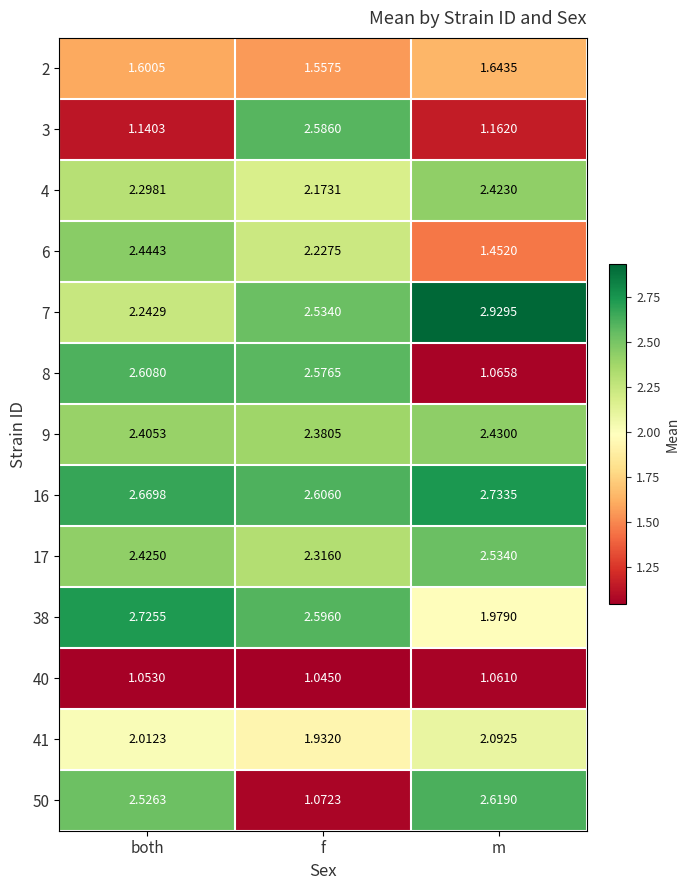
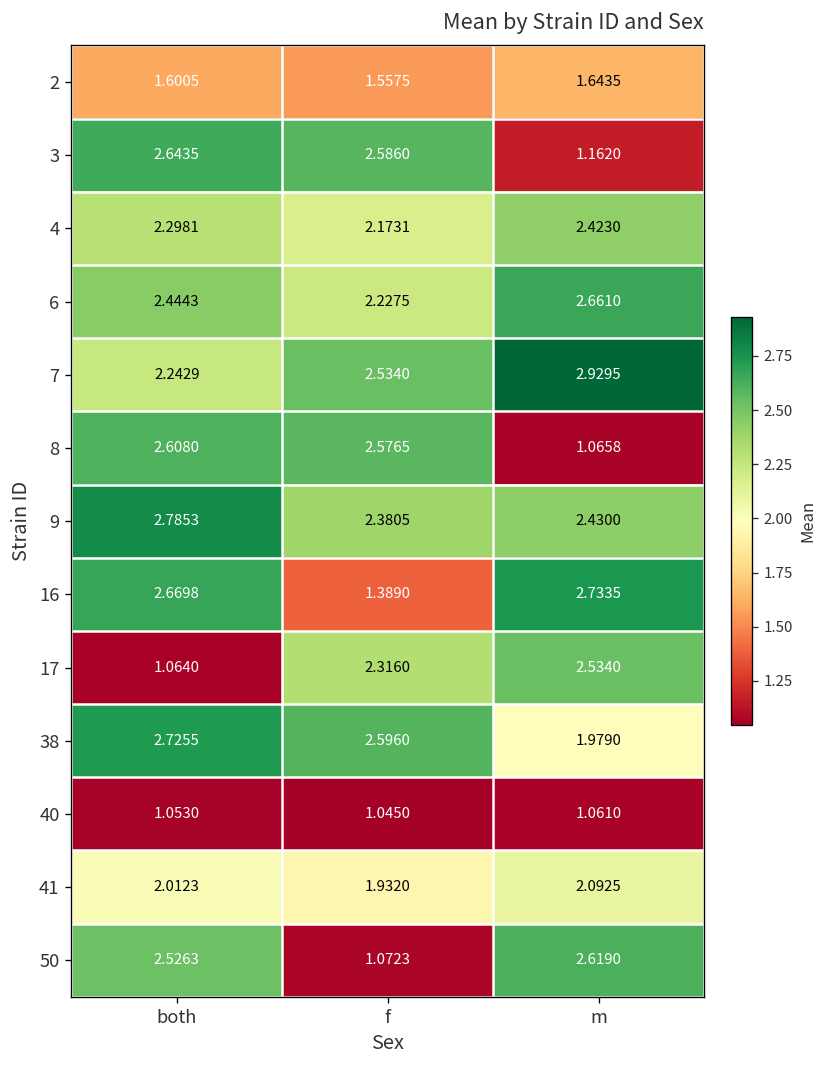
  {
    "2": {
      "both": 1.6005,
      "f": 1.5575,
      "m": 1.6435
    },
    "3": {
-     "both": 1.1403,
+     "both": 2.6435,
      "f": 2.5860,
      "m": 1.1620
    },
    "4": {
      "both": 2.2981,
      "f": 2.1731,
      "m": 2.4230
    },
    "6": {
      "both": 2.4443,
      "f": 2.2275,
-     "m": 1.4520
+     "m": 2.6610
    },
    "7": {
      "both": 2.2429,
      "f": 2.5340,
      "m": 2.9295
    },
    "8": {
      "both": 2.6080,
      "f": 2.5765,
      "m": 1.0658
    },
    "9": {
-     "both": 2.4053,
+     "both": 2.7853,
      "f": 2.3805,
      "m": 2.4300
    },
    "16": {
      "both": 2.6698,
-     "f": 2.6060,
+     "f": 1.3890,
      "m": 2.7335
    },
    "17": {
-     "both": 2.4250,
+     "both": 1.0640,
      "f": 2.3160,
      "m": 2.5340
    },
    "38": {
      "both": 2.7255,
      "f": 2.5960,
      "m": 1.9790
    },
    "40": {
      "both": 1.0530,
      "f": 1.0450,
      "m": 1.0610
    },
    "41": {
      "both": 2.0123,
      "f": 1.9320,
      "m": 2.0925
    },
    "50": {
      "both": 2.5263,
      "f": 1.0723,
      "m": 2.6190
    }
  }
